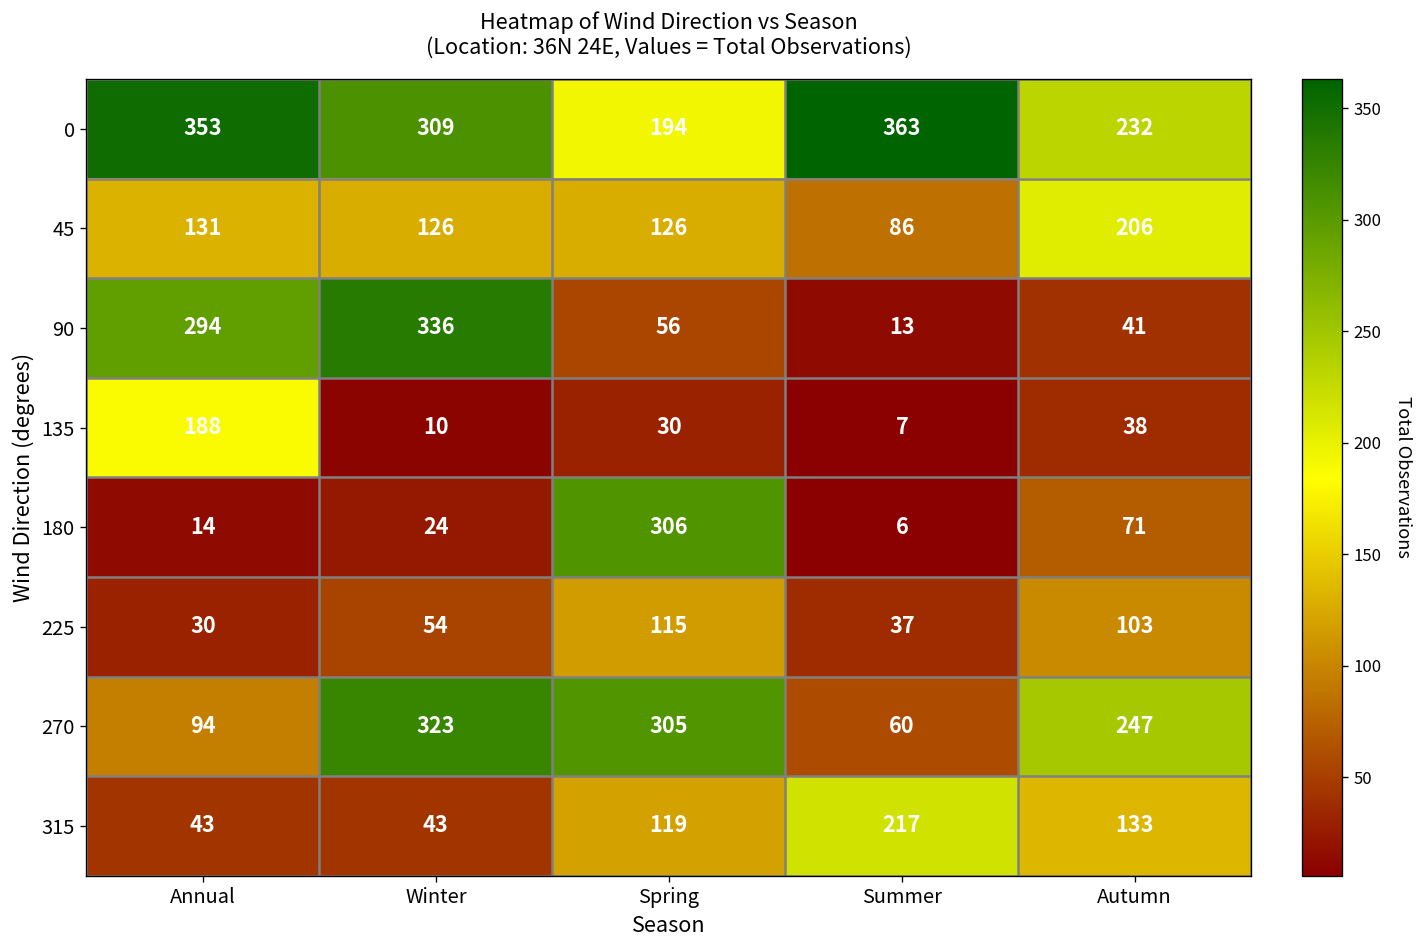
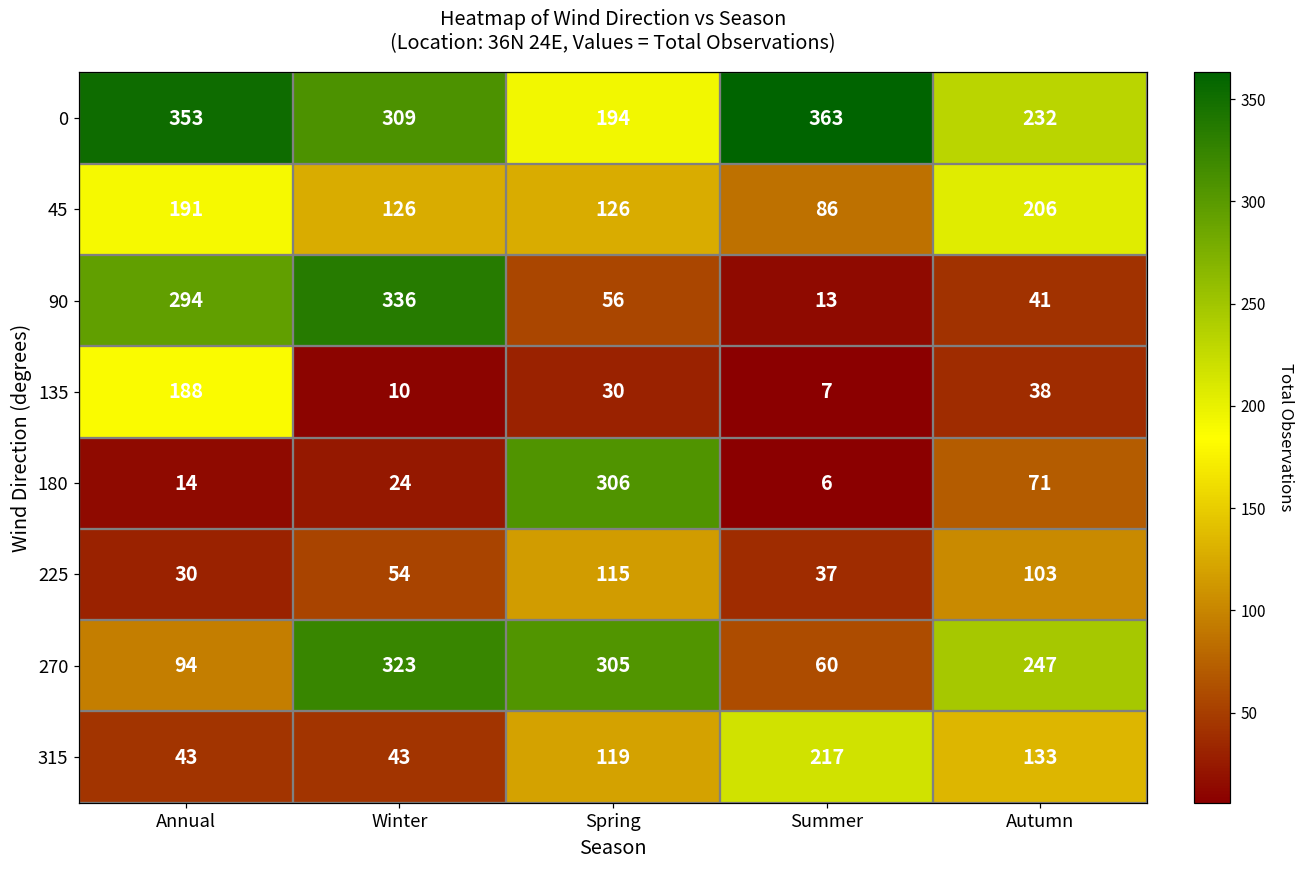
  {
    "0": {
      "Annual": 353,
      "Winter": 309,
      "Spring": 194,
      "Summer": 363,
      "Autumn": 232
    },
    "45": {
-     "Annual": 131,
+     "Annual": 191,
      "Winter": 126,
      "Spring": 126,
      "Summer": 86,
      "Autumn": 206
    },
    "90": {
      "Annual": 294,
      "Winter": 336,
      "Spring": 56,
      "Summer": 13,
      "Autumn": 41
    },
    "135": {
      "Annual": 188,
      "Winter": 10,
      "Spring": 30,
      "Summer": 7,
      "Autumn": 38
    },
    "180": {
      "Annual": 14,
      "Winter": 24,
      "Spring": 306,
      "Summer": 6,
      "Autumn": 71
    },
    "225": {
      "Annual": 30,
      "Winter": 54,
      "Spring": 115,
      "Summer": 37,
      "Autumn": 103
    },
    "270": {
      "Annual": 94,
      "Winter": 323,
      "Spring": 305,
      "Summer": 60,
      "Autumn": 247
    },
    "315": {
      "Annual": 43,
      "Winter": 43,
      "Spring": 119,
      "Summer": 217,
      "Autumn": 133
    }
  }
